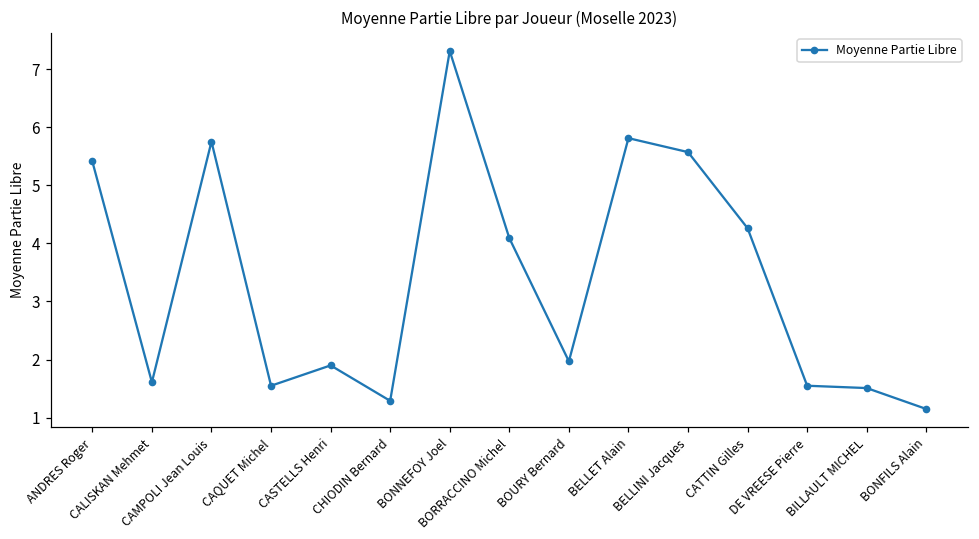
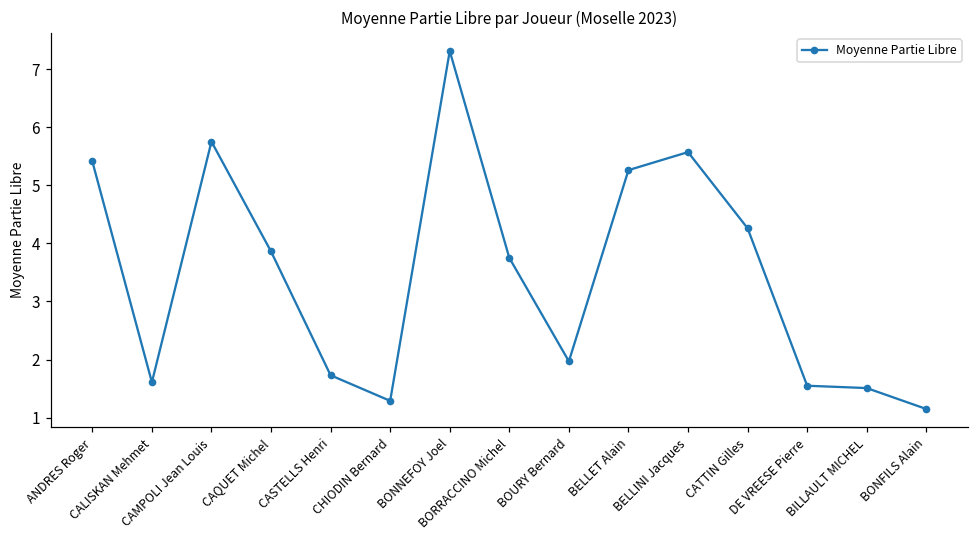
  {
    "ANDRES Roger": 5.4,
    "CALISKAN Mehmet": 1.6,
    "CAMPOLI Jean Louis": 5.8,
-   "CAQUET Michel": 1.6,
-   "CASTELLS Henri": 1.9,
+   "CAQUET Michel": 3.9,
+   "CASTELLS Henri": 1.7,
    "CHIODIN Bernard": 1.3,
    "BONNEFOY Joel": 7.3,
-   "BORRACCINO Michel": 4.1,
+   "BORRACCINO Michel": 3.8,
    "BOURY Bernard": 2.0,
-   "BELLET Alain": 5.8,
+   "BELLET Alain": 5.3,
    "BELLINI Jacques": 5.6,
    "CATTIN Gilles": 4.3,
    "DE VREESE Pierre": 1.6,
    "BILLAULT MICHEL": 1.5,
    "BONFILS Alain": 1.2
  }
